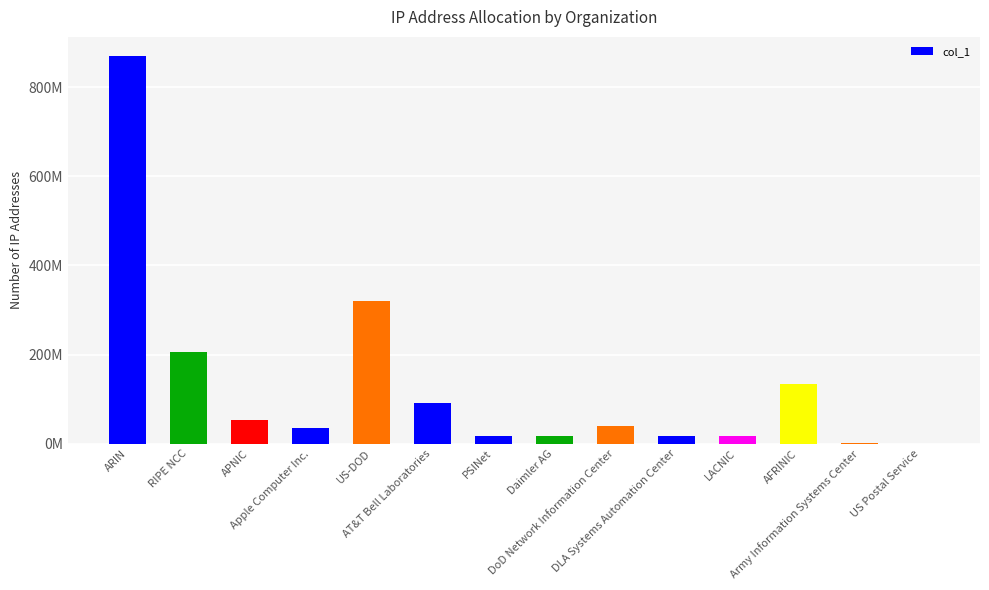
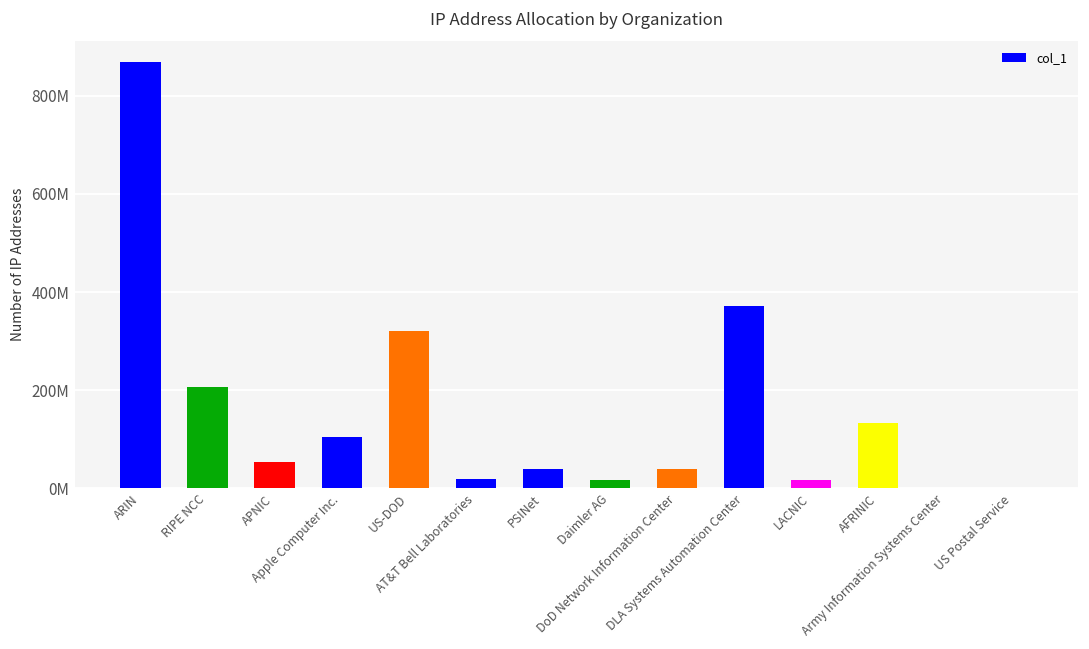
  {
    "ARIN": 870000000,
    "RIPE NCC": 210000000,
    "APNIC": 50000000,
-   "Apple Computer Inc.": 40000000,
+   "Apple Computer Inc.": 100000000,
    "US-DOD": 320000000,
-   "AT&T Bell Laboratories": 90000000,
-   "PSINet": 20000000,
+   "AT&T Bell Laboratories": 20000000,
+   "PSINet": 40000000,
    "Daimler AG": 20000000,
    "DoD Network Information Center": 40000000,
-   "DLA Systems Automation Center": 20000000,
+   "DLA Systems Automation Center": 370000000,
    "LACNIC": 20000000,
    "AFRINIC": 130000000
  }
